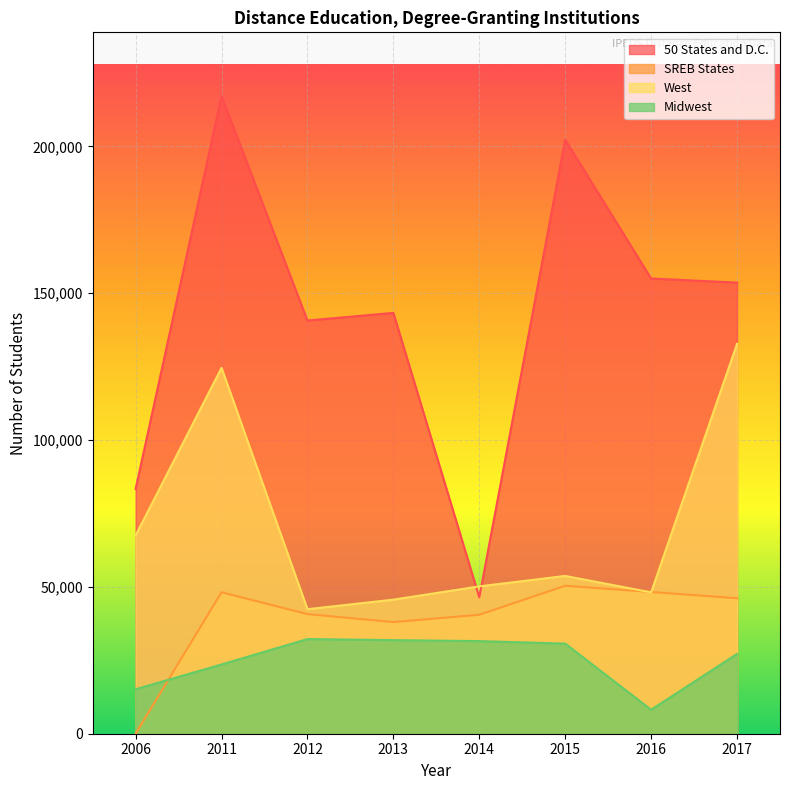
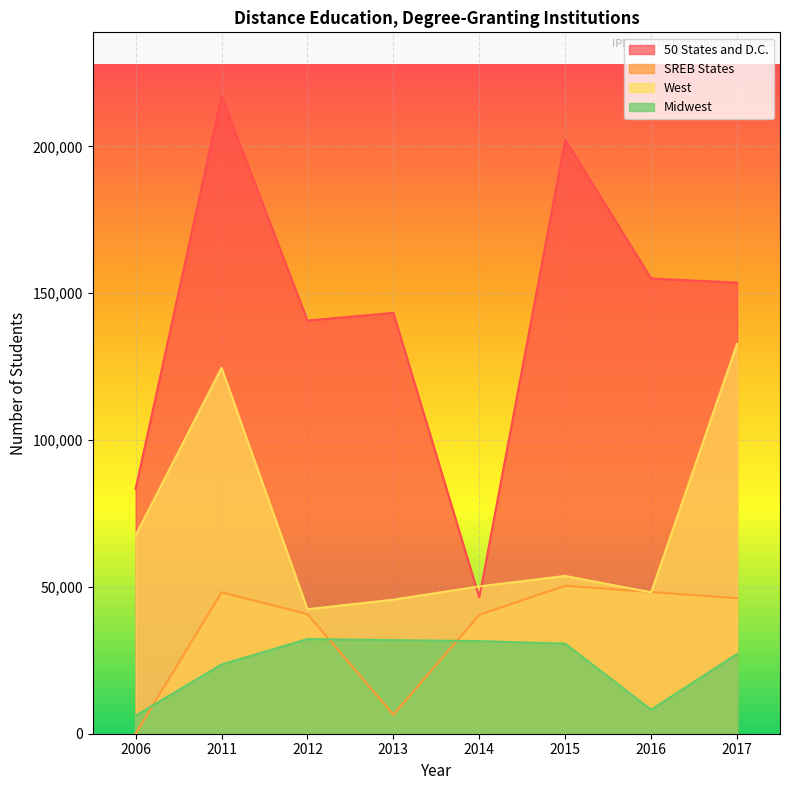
  {
    "50 States and D.C.": {
      "2006": "83,000",
      "2011": "217,000",
      "2012": "141,000",
      "2013": "143,000",
      "2014": "46,000",
      "2015": "202,000",
      "2016": "155,000",
      "2017": "154,000"
    },
    "SREB States": {
      "2006": "0",
      "2011": "48,000",
      "2012": "41,000",
-     "2013": "38,000",
+     "2013": "6,000",
      "2014": "41,000",
      "2015": "50,000",
      "2017": "46,000"
    },
    "West": {
      "2006": "68,000",
      "2011": "125,000",
      "2012": "42,000",
      "2013": "46,000",
      "2014": "50,000",
      "2015": "54,000",
      "2017": "133,000"
    },
    "Midwest": {
-     "2006": "15,000",
+     "2006": "6,000",
      "2011": "24,000",
      "2012": "32,000",
      "2013": "32,000",
      "2014": "32,000",
      "2015": "31,000",
      "2016": "8,000",
      "2017": "27,000"
    }
  }
